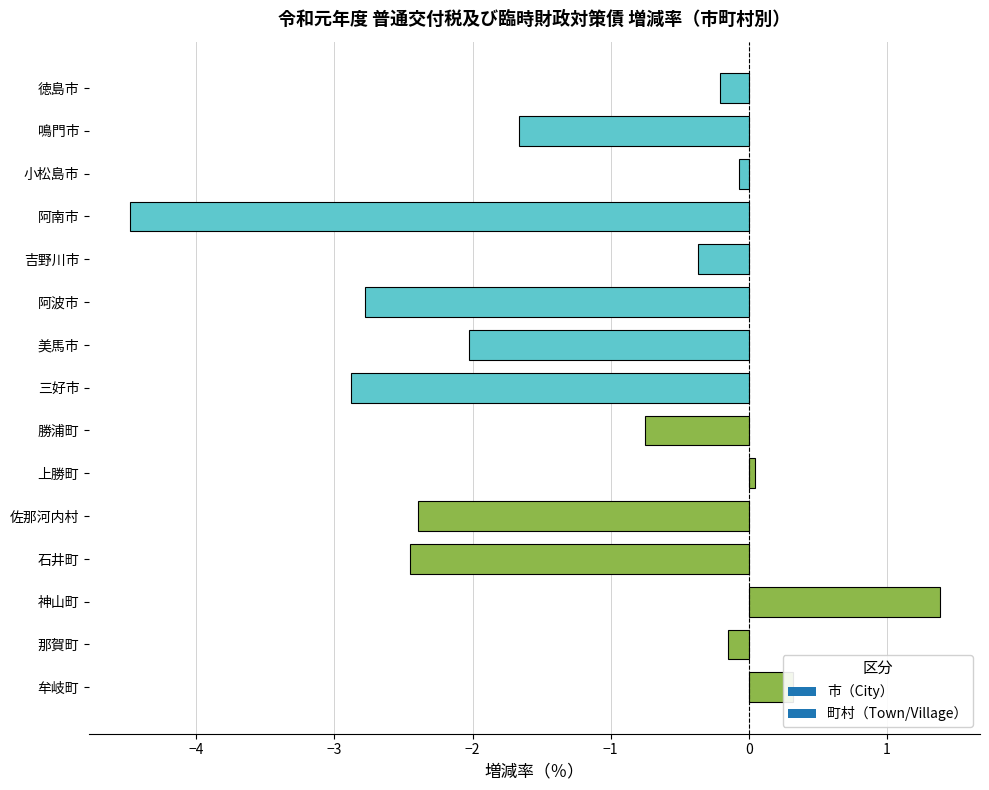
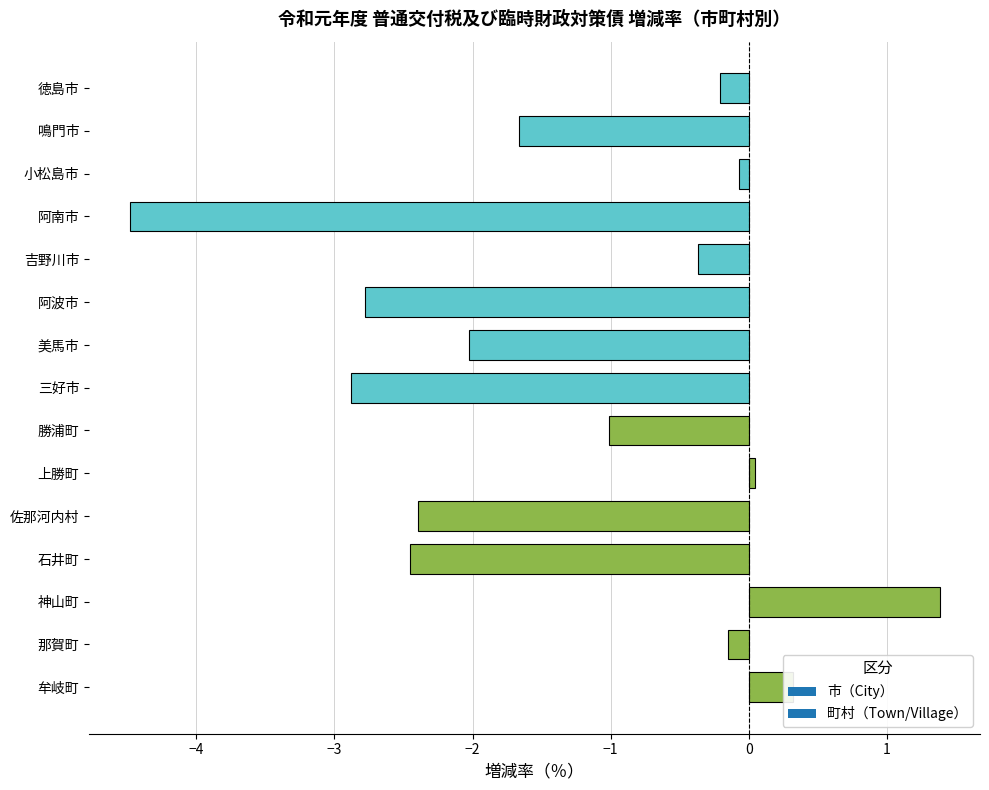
  {
    "徳島市": -0.21,
    "鳴門市": -1.66,
    "小松島市": -0.07,
    "阿南市": -4.48,
    "吉野川市": -0.37,
    "阿波市": -2.78,
    "美馬市": -2.02,
    "三好市": -2.88,
-   "勝浦町": -0.75,
+   "勝浦町": -1.01,
    "上勝町": 0.04,
    "佐那河内村": -2.39,
    "石井町": -2.45,
    "神山町": 1.38,
    "那賀町": -0.15
  }
